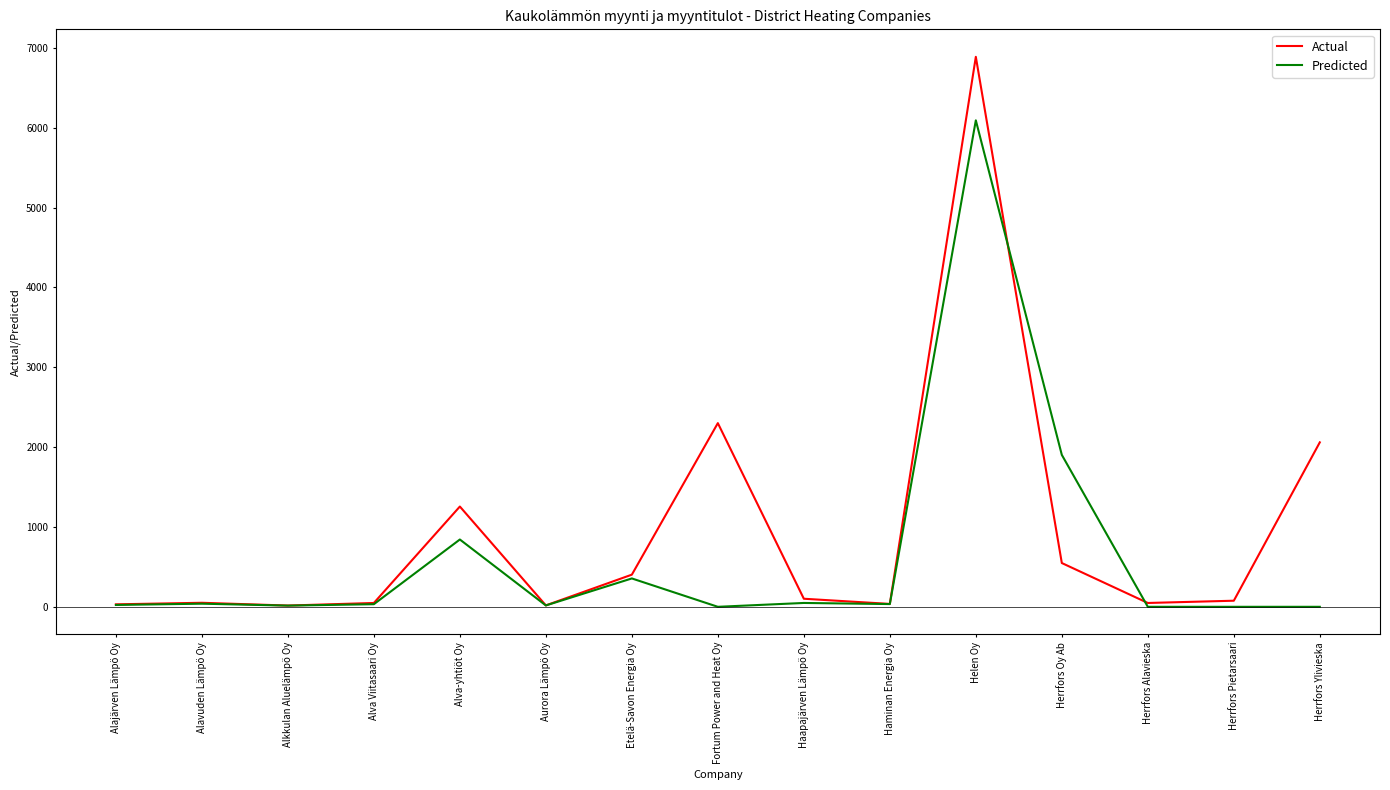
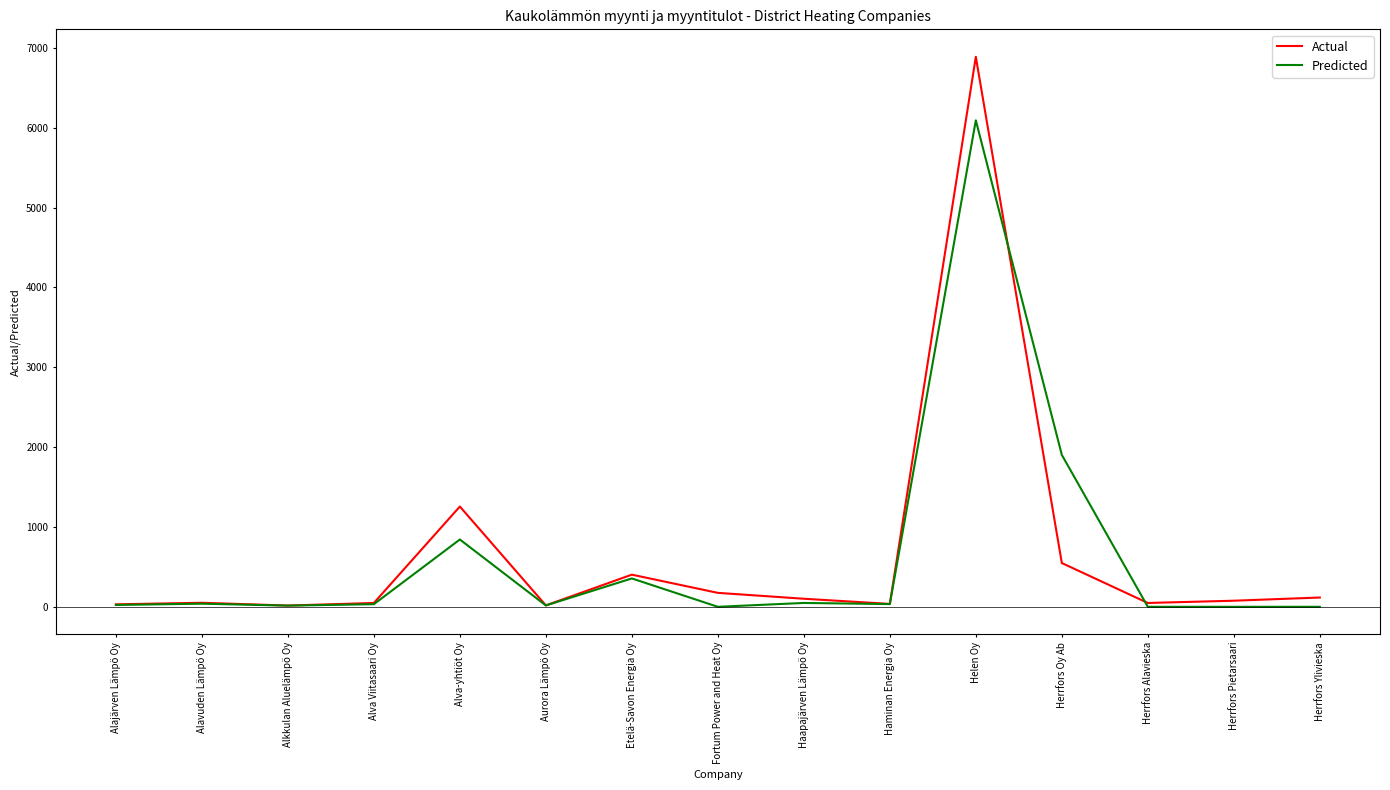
  {
    "Actual": {
      "Alva-yhtiöt Oy": 1300,
      "Etelä-Savon Energia Oy": 400,
-     "Fortum Power and Heat Oy": 2300,
+     "Fortum Power and Heat Oy": 200,
      "Haapajärven Lämpö Oy": 100,
      "Helen Oy": 6900,
      "Herrfors Oy Ab": 500,
      "Herrfors Alavieska": 0,
      "Herrfors Pietarsaari": 100,
-     "Herrfors Ylivieska": 2100
+     "Herrfors Ylivieska": 100
    },
    "Predicted": {
      "Alva-yhtiöt Oy": 800,
      "Etelä-Savon Energia Oy": 400,
      "Fortum Power and Heat Oy": 0,
      "Haapajärven Lämpö Oy": 0,
      "Helen Oy": 6100,
      "Herrfors Oy Ab": 1900,
      "Herrfors Alavieska": 0,
      "Herrfors Pietarsaari": 0,
      "Herrfors Ylivieska": 0
    }
  }
